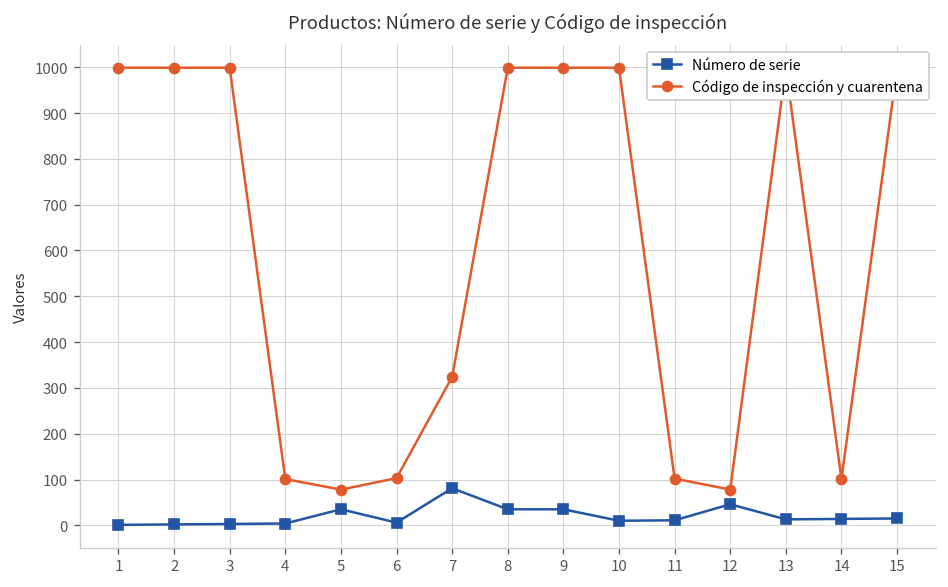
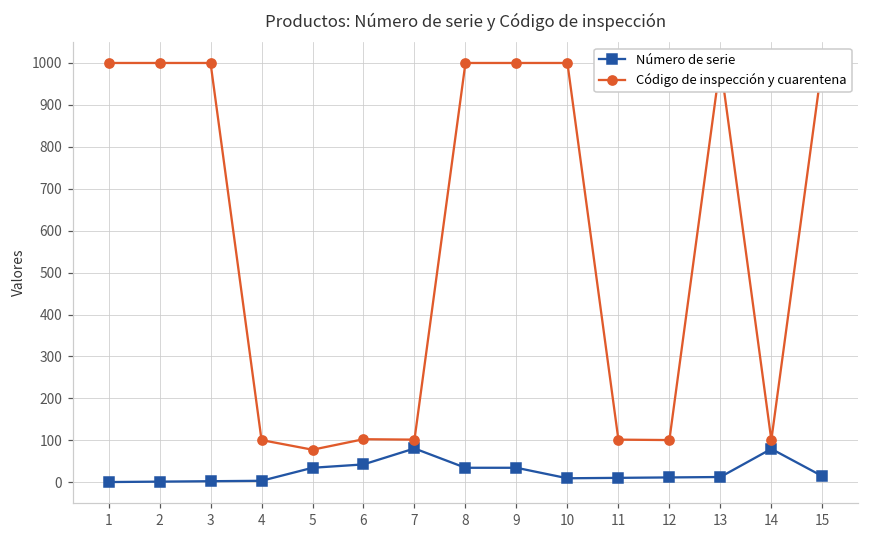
  {
    "Número de serie": {
      "1": 0,
      "2": 0,
      "3": 0,
      "4": 0,
      "5": 40,
-     "6": 10,
+     "6": 40,
      "7": 80,
      "8": 40,
      "9": 40,
      "10": 10,
      "11": 10,
-     "12": 50,
+     "12": 10,
      "13": 10,
-     "14": 10,
+     "14": 80,
      "15": 20
    },
    "Código de inspección y cuarentena": {
      "1": 1000,
      "2": 1000,
      "3": 1000,
      "4": 100,
      "5": 80,
      "6": 100,
-     "7": 320,
+     "7": 100,
      "8": 1000,
      "9": 1000,
      "10": 1000,
      "11": 100,
-     "12": 80,
+     "12": 100,
      "14": 100
    }
  }
